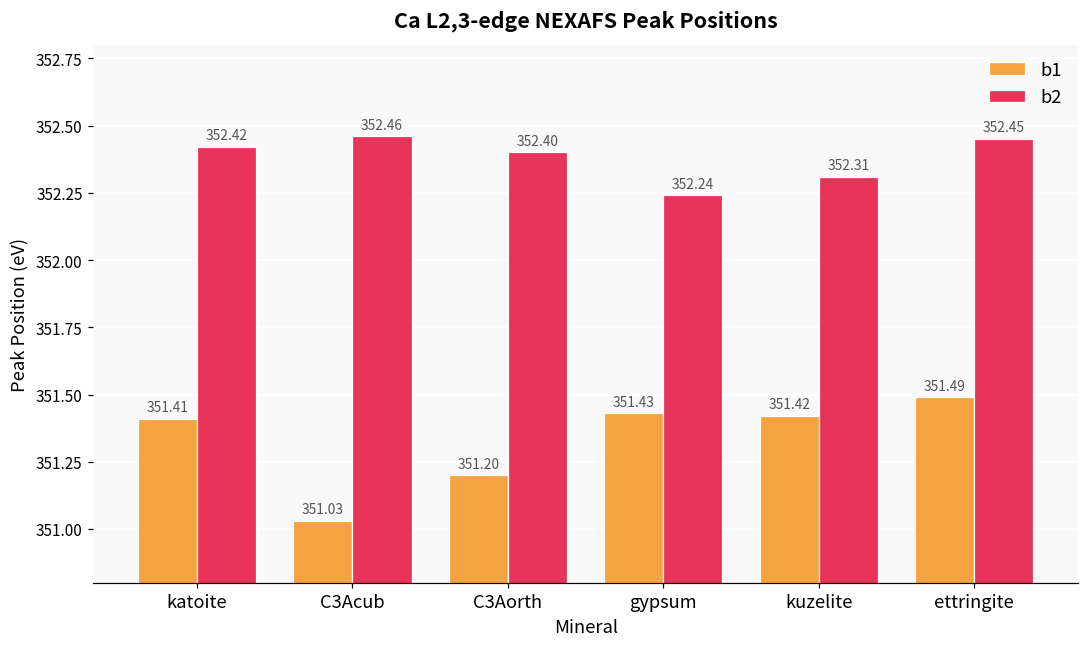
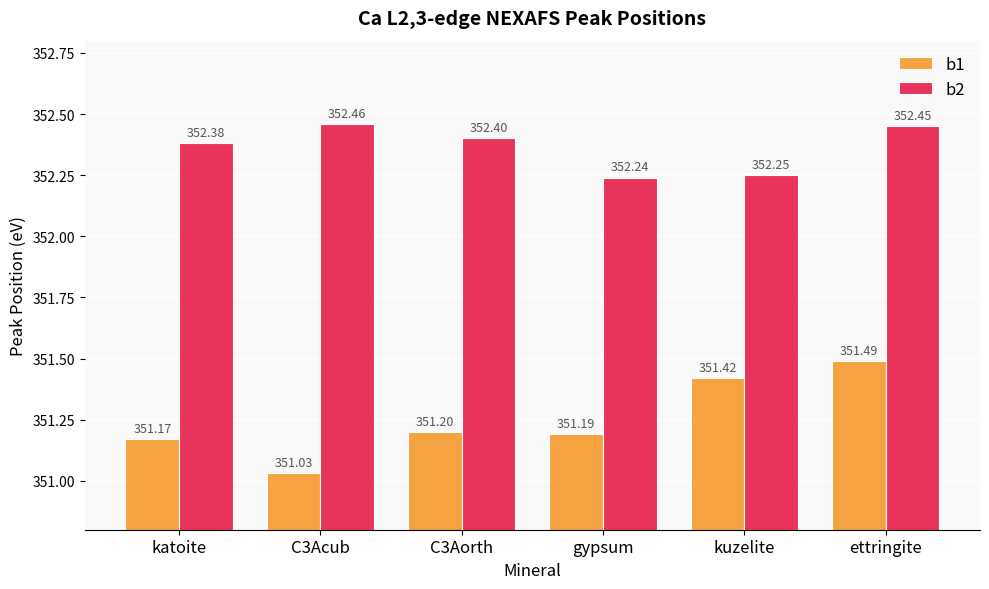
  {
    "b1": {
-     "katoite": 351.41,
+     "katoite": 351.17,
      "C3Acub": 351.03,
      "C3Aorth": 351.20,
-     "gypsum": 351.43,
+     "gypsum": 351.19,
      "kuzelite": 351.42,
      "ettringite": 351.49
    },
    "b2": {
-     "katoite": 352.42,
+     "katoite": 352.38,
      "C3Acub": 352.46,
      "C3Aorth": 352.40,
      "gypsum": 352.24,
-     "kuzelite": 352.31,
+     "kuzelite": 352.25,
      "ettringite": 352.45
    }
  }
